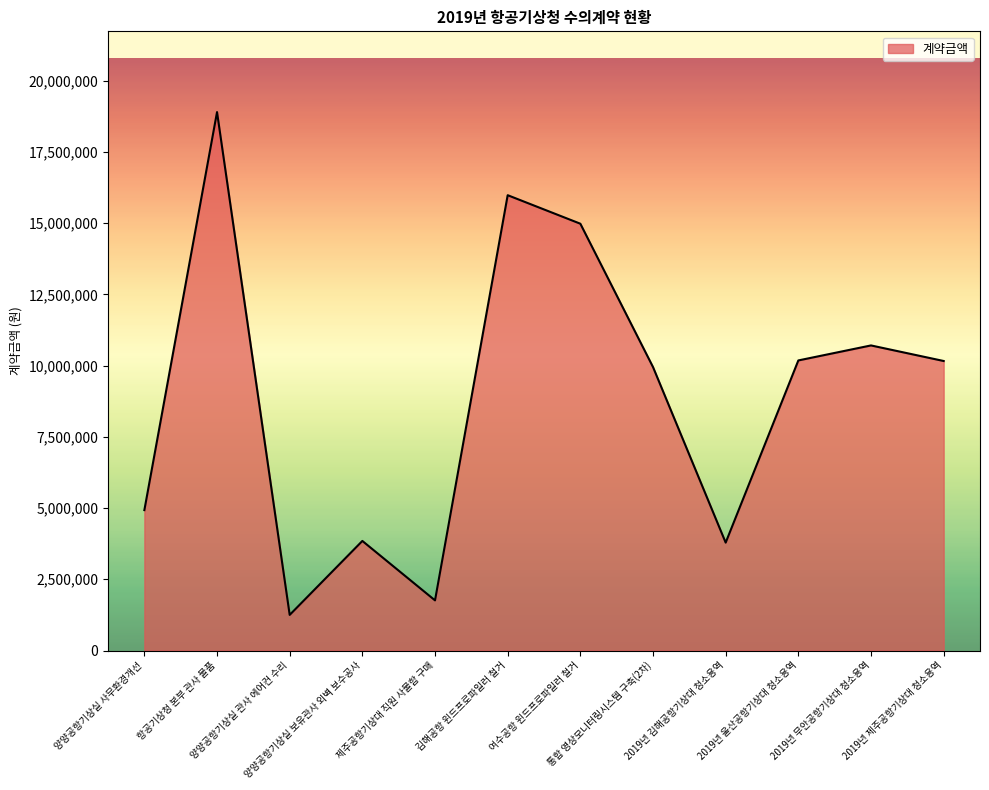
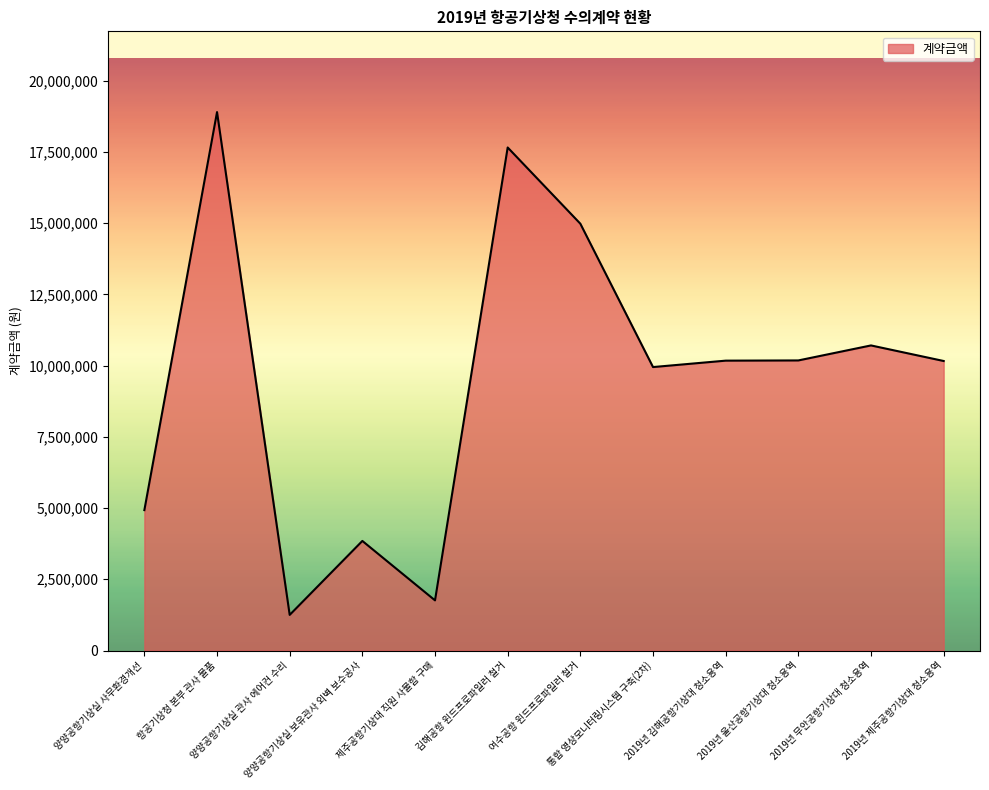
  {
    "양양공항기상실 사무환경개선": "4,900,000",
    "항공기상청 본부 관사 물품": "18,900,000",
    "양양공항기상실 관사 에어컨 수리": "1,300,000",
    "양양공항기상실 보유관사 외벽 보수공사": "3,800,000",
    "제주공항기상대 직원 사물함 구매": "1,800,000",
-   "김해공항 윈드프로파일러 철거": "16,000,000",
+   "김해공항 윈드프로파일러 철거": "17,700,000",
    "여수공항 윈드프로파일러 철거": "15,000,000",
    "통합 영상모니터링시스템 구축(2차)": "10,000,000",
-   "2019년 김해공항기상대 청소용역": "3,800,000",
+   "2019년 김해공항기상대 청소용역": "10,200,000",
    "2019년 울산공항기상대 청소용역": "10,200,000",
    "2019년 무안공항기상대 청소용역": "10,700,000",
    "2019년 제주공항기상대 청소용역": "10,200,000"
  }
